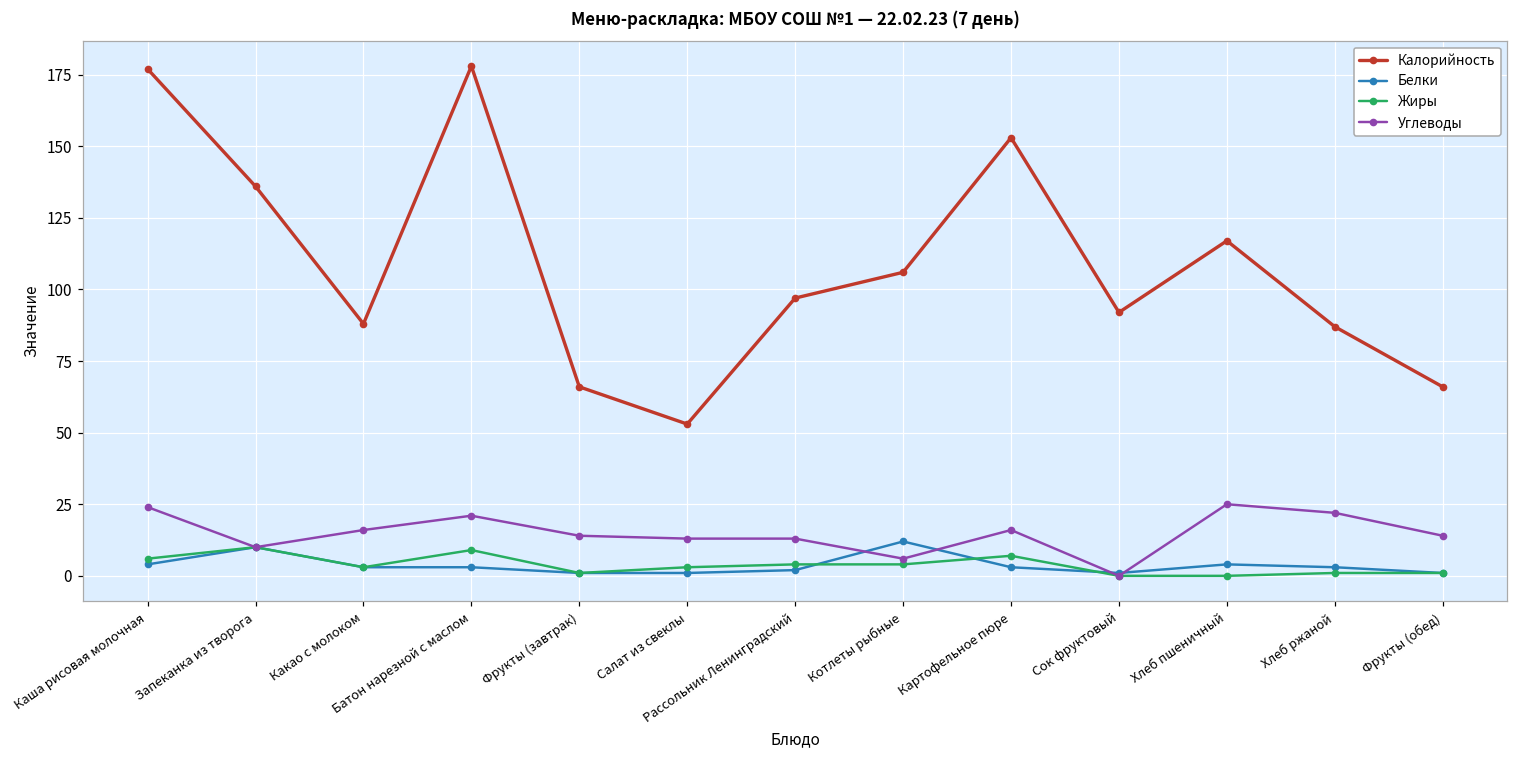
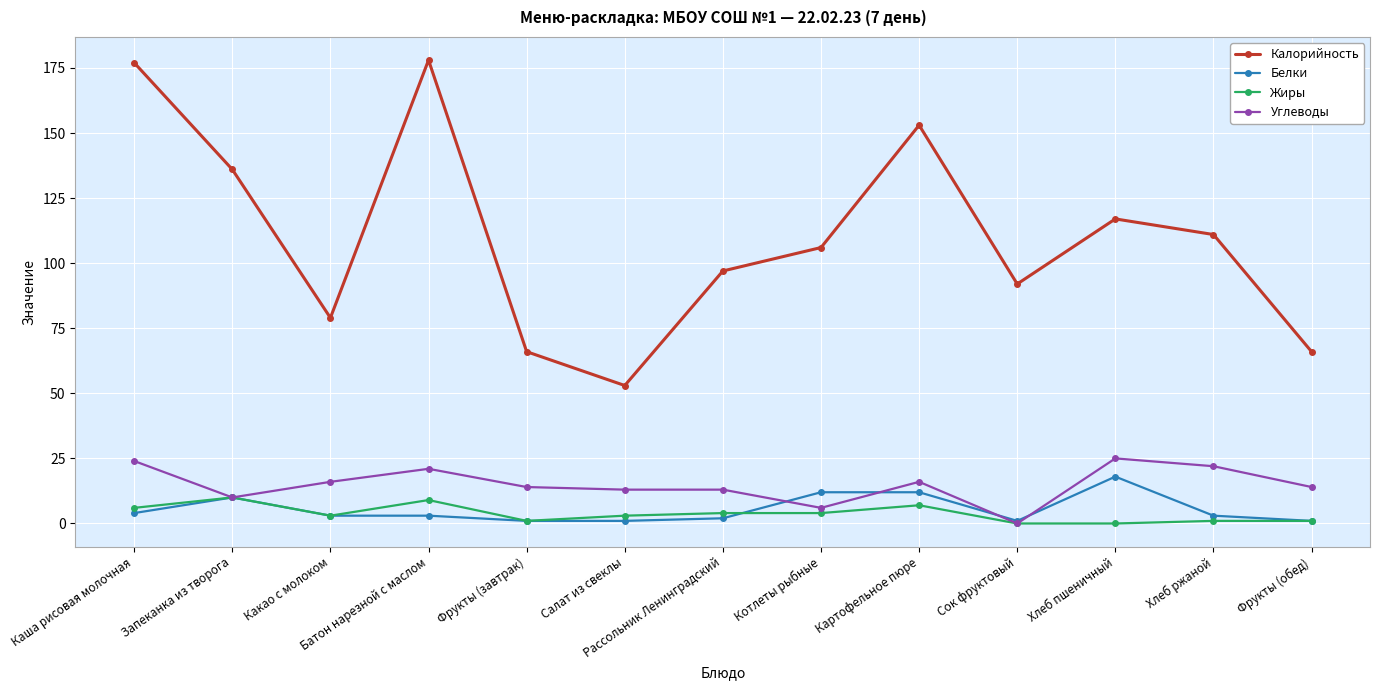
  {
    "Калорийность": {
      "Каша рисовая молочная": 177,
      "Запеканка из творога": 136,
-     "Какао с молоком": 88,
+     "Какао с молоком": 79,
      "Батон нарезной с маслом": 178,
      "Фрукты (завтрак)": 66,
      "Салат из свеклы": 53,
      "Рассольник Ленинградский": 97,
      "Котлеты рыбные": 106,
      "Картофельное пюре": 153,
      "Сок фруктовый": 92,
      "Хлеб пшеничный": 117,
-     "Хлеб ржаной": 87,
+     "Хлеб ржаной": 111,
      "Фрукты (обед)": 66
    },
    "Белки": {
      "Каша рисовая молочная": 4,
      "Батон нарезной с маслом": 3,
      "Салат из свеклы": 1,
      "Рассольник Ленинградский": 2,
      "Котлеты рыбные": 12,
-     "Картофельное пюре": 3,
+     "Картофельное пюре": 12,
      "Сок фруктовый": 1,
-     "Хлеб пшеничный": 4,
+     "Хлеб пшеничный": 18,
      "Хлеб ржаной": 3
    },
    "Жиры": {
      "Каша рисовая молочная": 6,
      "Батон нарезной с маслом": 9,
      "Салат из свеклы": 3,
      "Рассольник Ленинградский": 4,
      "Котлеты рыбные": 4,
      "Картофельное пюре": 7,
      "Хлеб пшеничный": 0,
      "Хлеб ржаной": 1
    },
    "Углеводы": {
      "Каша рисовая молочная": 24,
      "Какао с молоком": 16,
      "Батон нарезной с маслом": 21,
      "Фрукты (завтрак)": 14,
      "Салат из свеклы": 13,
      "Рассольник Ленинградский": 13,
      "Котлеты рыбные": 6,
      "Картофельное пюре": 16,
      "Хлеб пшеничный": 25,
      "Хлеб ржаной": 22,
      "Фрукты (обед)": 14
    }
  }
